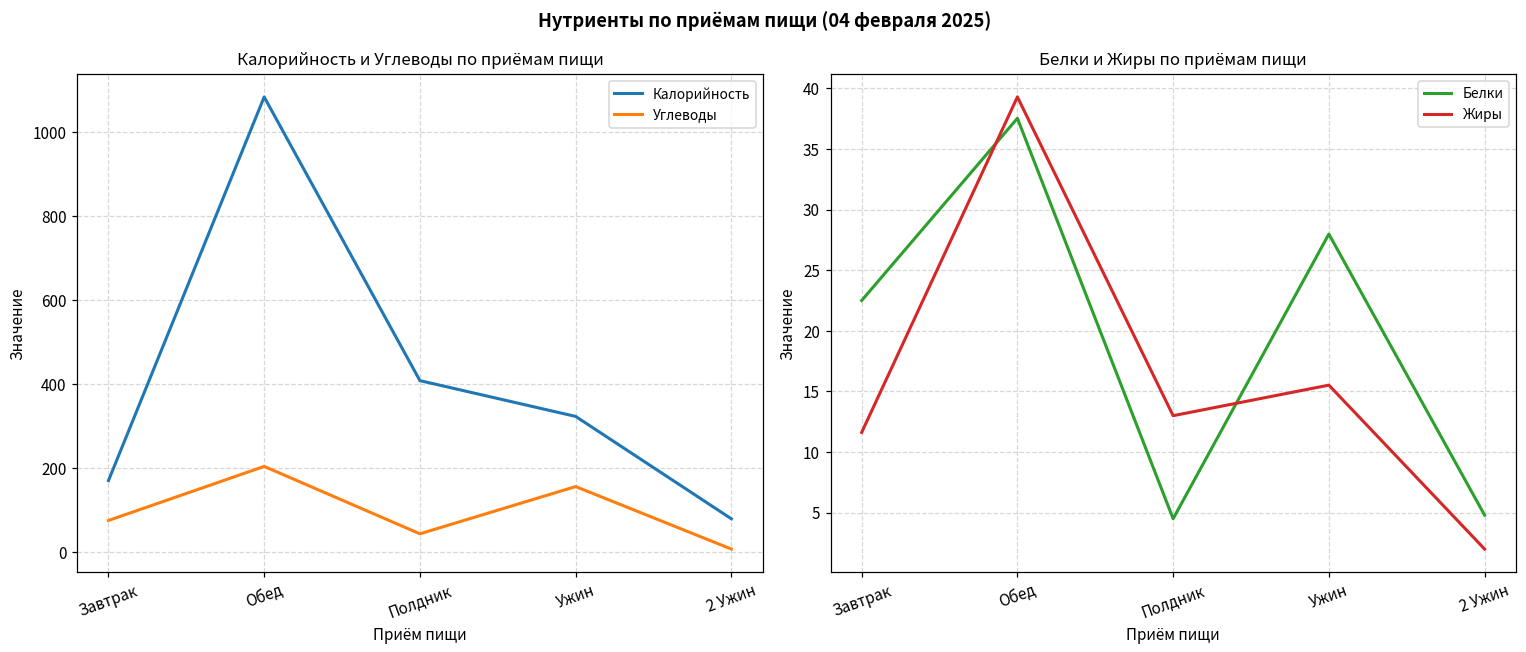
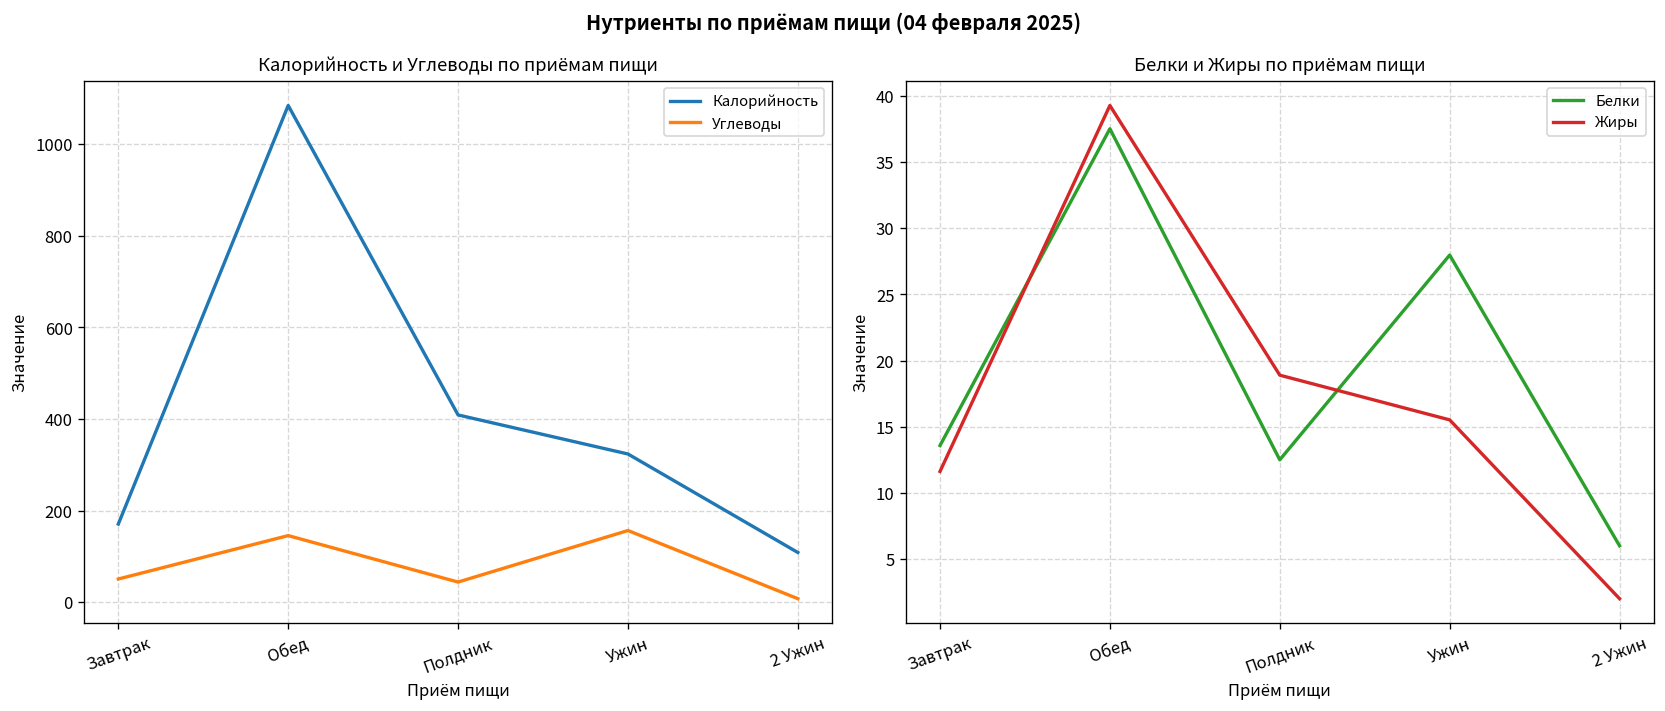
  {
    "Калорийность и Углеводы по приёмам пищи": {
      "Калорийность": {
        "Завтрак": 170,
        "Обед": 1080,
        "Полдник": 410,
        "Ужин": 320,
-       "2 Ужин": 80
+       "2 Ужин": 110
      },
      "Углеводы": {
-       "Завтрак": 80,
-       "Обед": 200,
+       "Завтрак": 50,
+       "Обед": 150,
        "Полдник": 40,
        "Ужин": 160,
        "2 Ужин": 10
      }
    },
    "Белки и Жиры по приёмам пищи": {
      "Белки": {
-       "Завтрак": 22.5,
+       "Завтрак": 13.6,
        "Обед": 37.5,
-       "Полдник": 4.5,
+       "Полдник": 12.5,
        "Ужин": 28.0,
-       "2 Ужин": 4.8
+       "2 Ужин": 6.0
      },
      "Жиры": {
        "Завтрак": 11.6,
        "Обед": 39.3,
-       "Полдник": 13.0,
+       "Полдник": 18.9,
        "Ужин": 15.5,
        "2 Ужин": 2.0
      }
    }
  }
